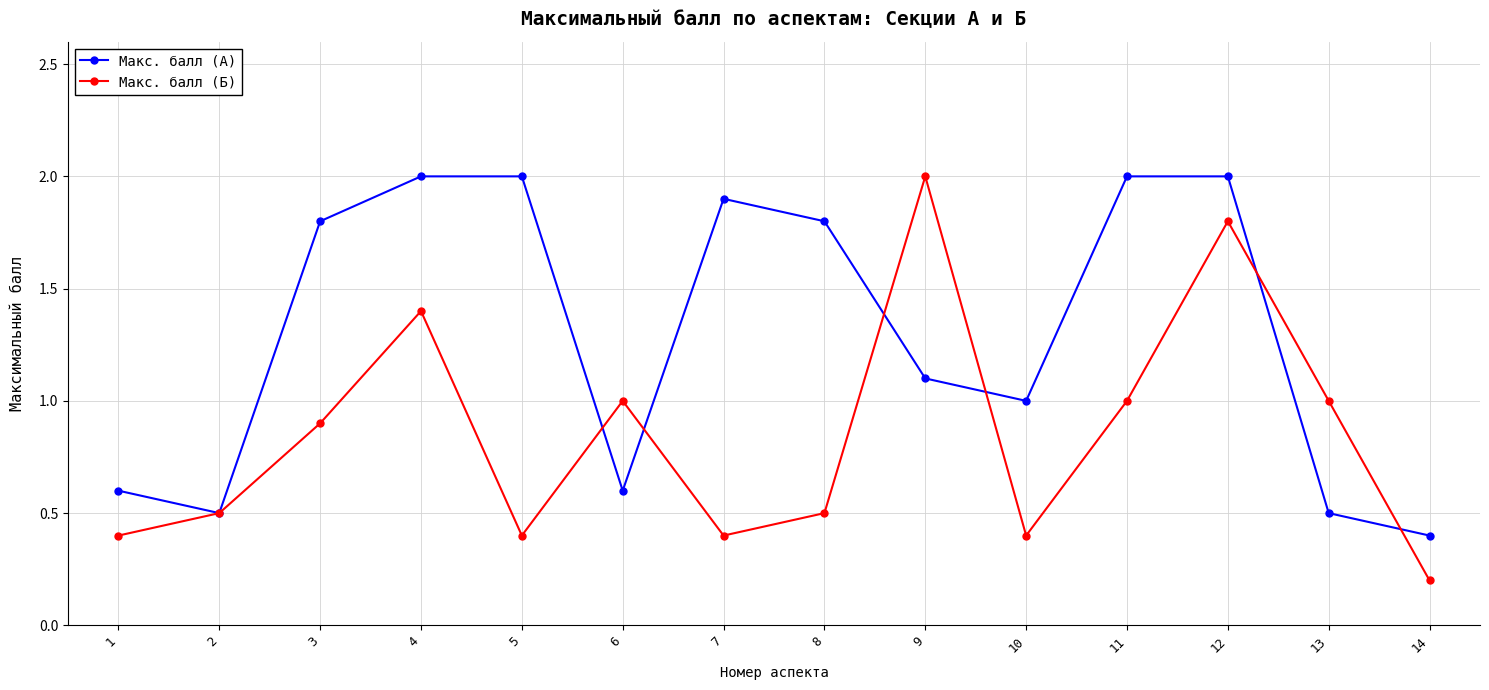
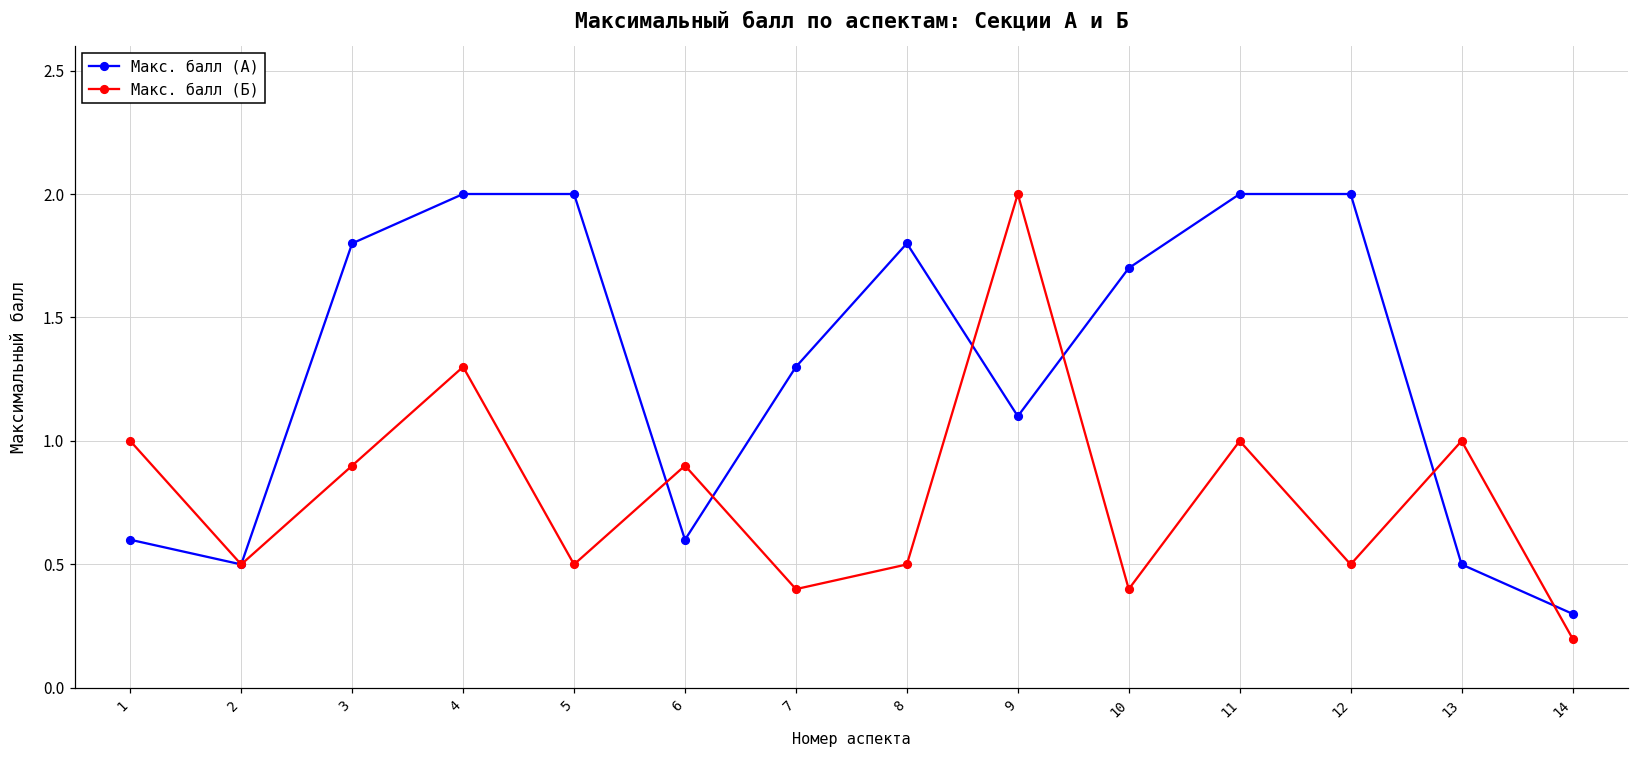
  {
    "Макс. балл (А)": {
      "1": 0.6,
      "3": 1.8,
      "4": 2.0,
      "5": 2.0,
      "6": 0.6,
-     "7": 1.9,
+     "7": 1.3,
      "8": 1.8,
      "9": 1.1,
-     "10": 1.0,
+     "10": 1.7,
      "11": 2.0,
      "12": 2.0,
      "13": 0.5,
-     "14": 0.4
+     "14": 0.3
    },
    "Макс. балл (Б)": {
-     "1": 0.4,
+     "1": 1.0,
      "3": 0.9,
-     "4": 1.4,
-     "5": 0.4,
-     "6": 1.0,
+     "4": 1.3,
+     "5": 0.5,
+     "6": 0.9,
      "7": 0.4,
      "8": 0.5,
      "9": 2.0,
      "10": 0.4,
      "11": 1.0,
-     "12": 1.8,
+     "12": 0.5,
      "13": 1.0,
      "14": 0.2
    }
  }
